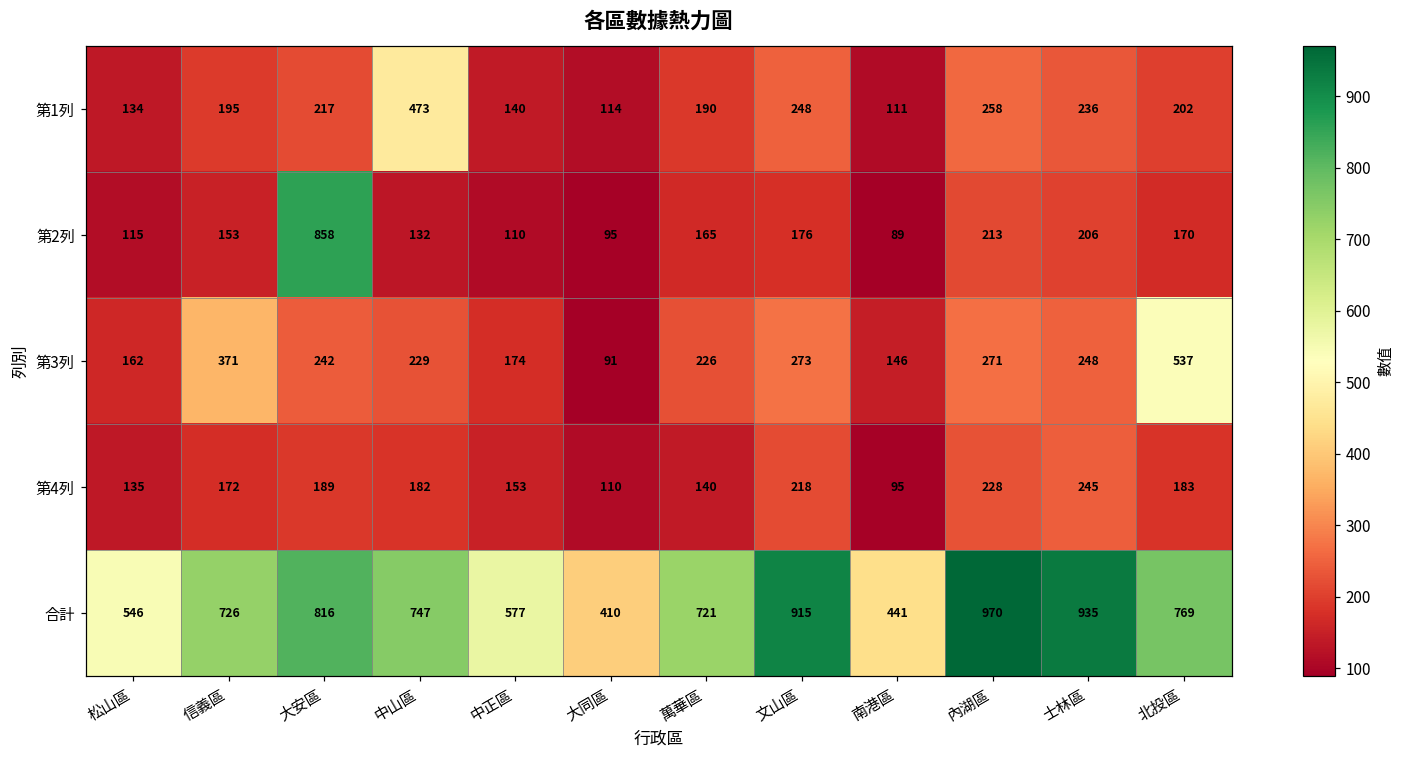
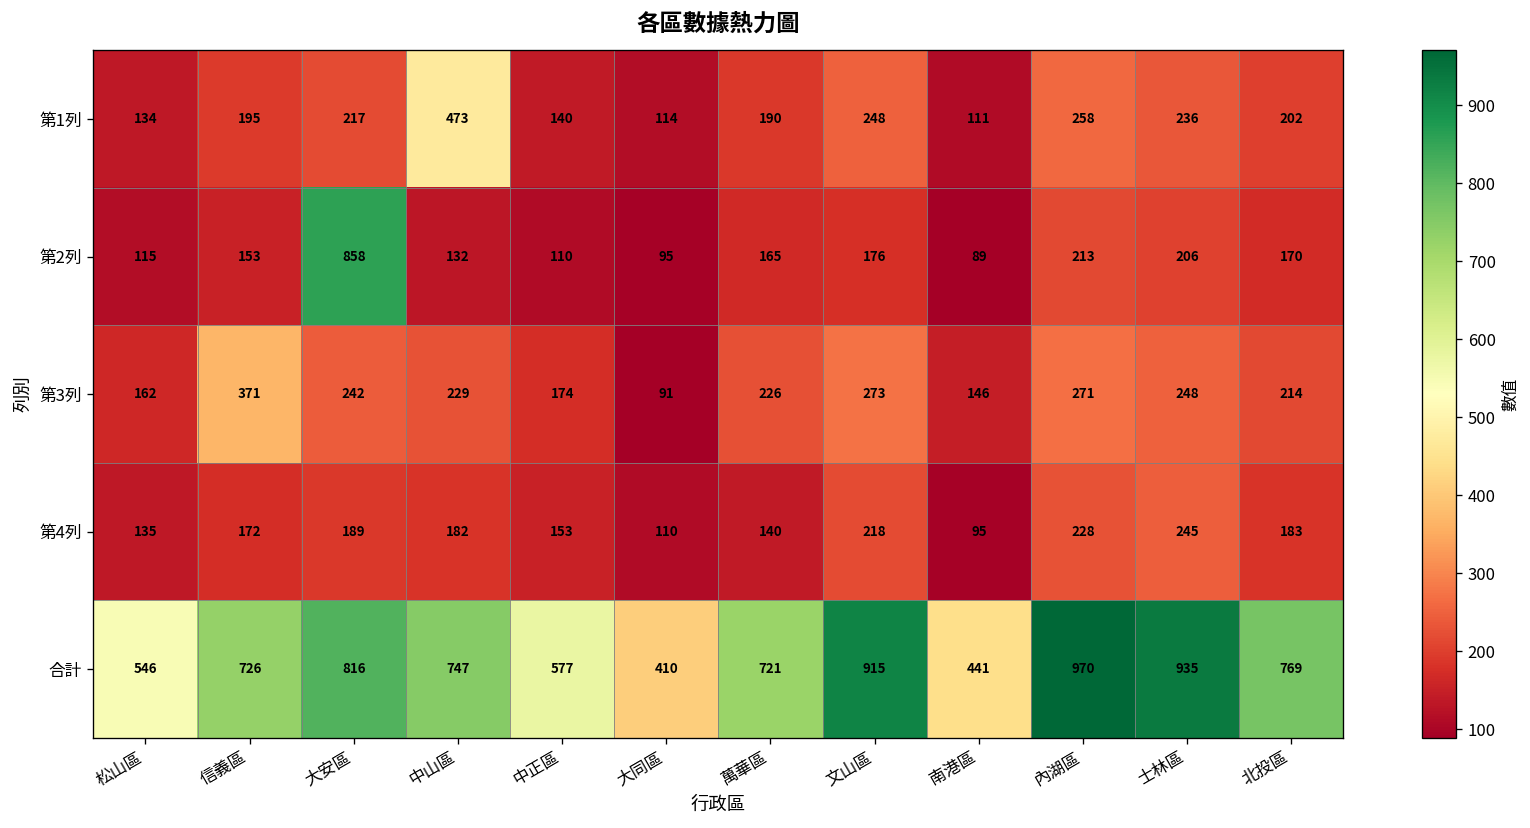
  {
    "第1列": {
      "松山區": 134,
      "信義區": 195,
      "大安區": 217,
      "中山區": 473,
      "中正區": 140,
      "大同區": 114,
      "萬華區": 190,
      "文山區": 248,
      "南港區": 111,
      "內湖區": 258,
      "士林區": 236,
      "北投區": 202
    },
    "第2列": {
      "松山區": 115,
      "信義區": 153,
      "大安區": 858,
      "中山區": 132,
      "中正區": 110,
      "大同區": 95,
      "萬華區": 165,
      "文山區": 176,
      "南港區": 89,
      "內湖區": 213,
      "士林區": 206,
      "北投區": 170
    },
    "第3列": {
      "松山區": 162,
      "信義區": 371,
      "大安區": 242,
      "中山區": 229,
      "中正區": 174,
      "大同區": 91,
      "萬華區": 226,
      "文山區": 273,
      "南港區": 146,
      "內湖區": 271,
      "士林區": 248,
-     "北投區": 537
+     "北投區": 214
    },
    "第4列": {
      "松山區": 135,
      "信義區": 172,
      "大安區": 189,
      "中山區": 182,
      "中正區": 153,
      "大同區": 110,
      "萬華區": 140,
      "文山區": 218,
      "南港區": 95,
      "內湖區": 228,
      "士林區": 245,
      "北投區": 183
    },
    "合計": {
      "松山區": 546,
      "信義區": 726,
      "大安區": 816,
      "中山區": 747,
      "中正區": 577,
      "大同區": 410,
      "萬華區": 721,
      "文山區": 915,
      "南港區": 441,
      "內湖區": 970,
      "士林區": 935,
      "北投區": 769
    }
  }
